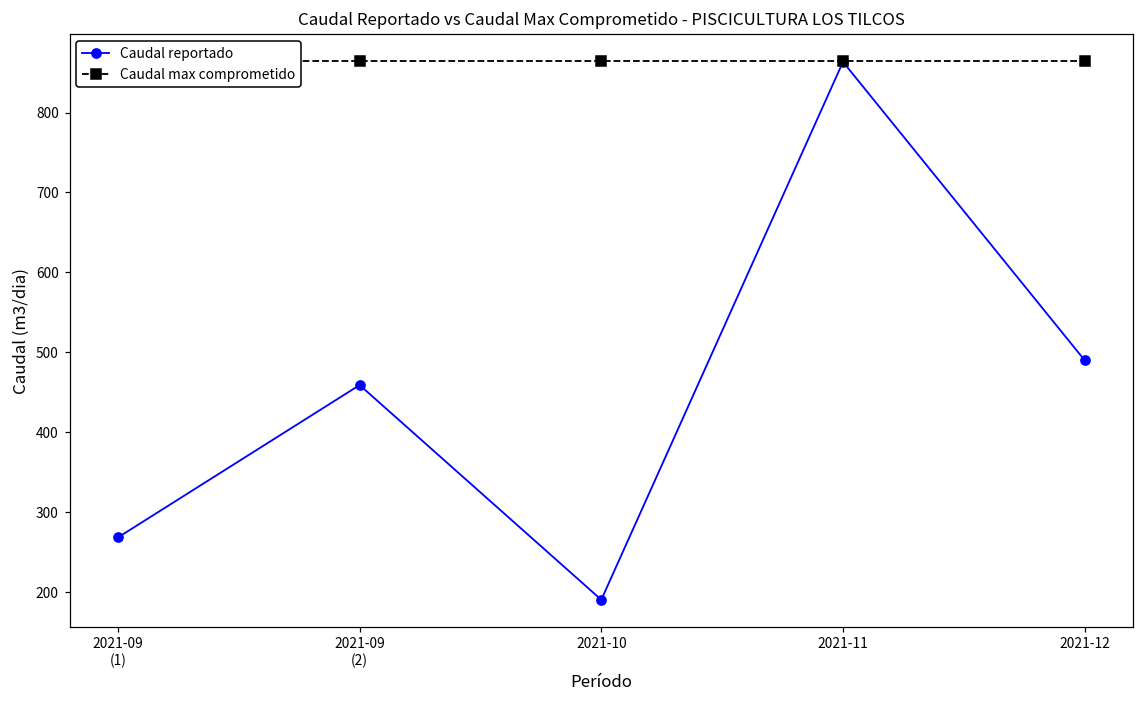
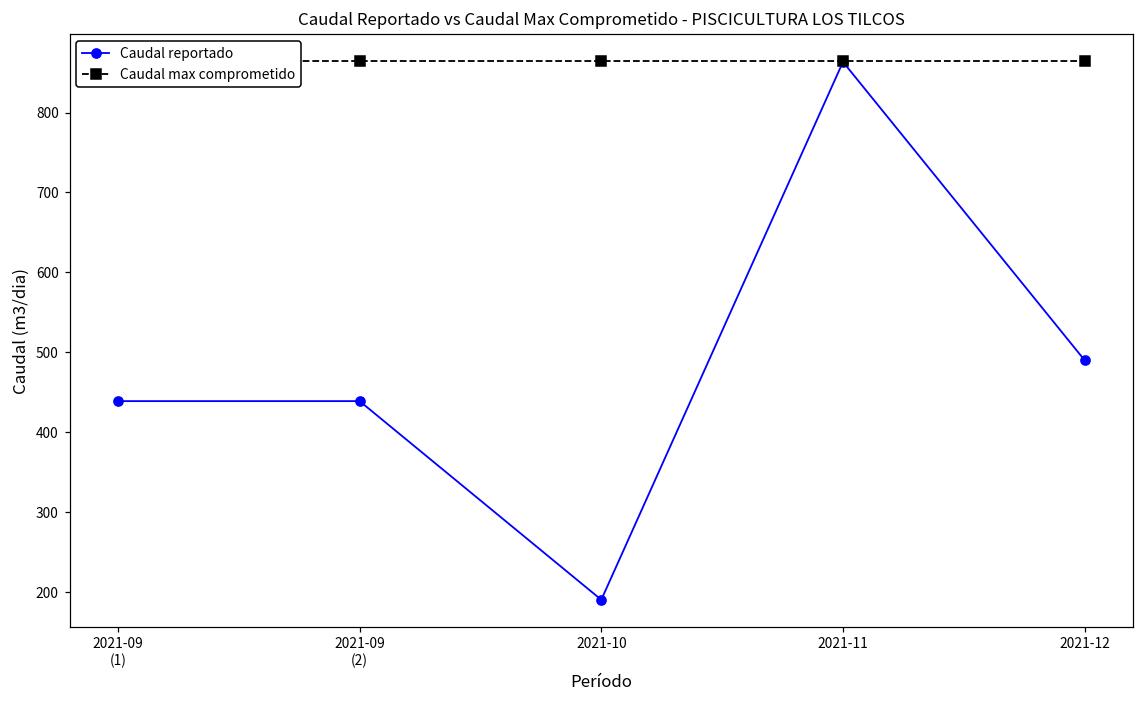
  {
    "Caudal reportado": {
-     "2021-09 (1)": 270,
-     "2021-09 (2)": 460,
+     "2021-09 (1)": 440,
+     "2021-09 (2)": 440,
      "2021-10": 190,
      "2021-12": 490
    },
    "Caudal max comprometido": {
      "2021-09 (2)": 860,
      "2021-10": 860,
      "2021-12": 860
    }
  }
